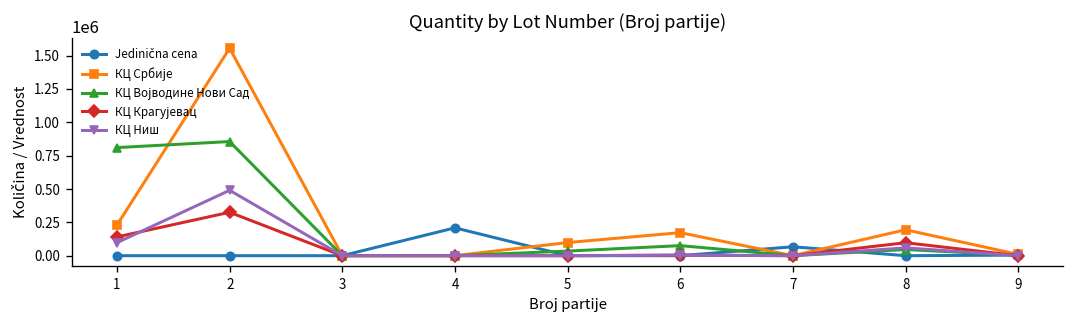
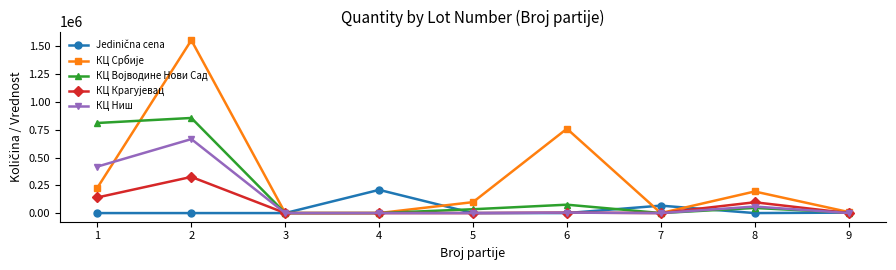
  {
    "Jedinična cena": {
      "1": 0,
      "2": 0,
      "4": 210000,
      "7": 70000,
      "8": 0
    },
    "КЦ Србије": {
      "1": 230000,
      "2": 1560000,
      "5": 100000,
-     "6": 170000,
+     "6": 760000,
      "8": 190000
    },
    "КЦ Војводине Нови Сад": {
      "1": 810000,
      "2": 860000,
      "5": 30000,
      "6": 80000
    },
    "КЦ Крагујевац": {
      "1": 140000,
      "2": 330000,
      "8": 100000
    },
    "КЦ Ниш": {
-     "1": 100000,
-     "2": 490000
+     "1": 420000,
+     "2": 670000
    }
  }
